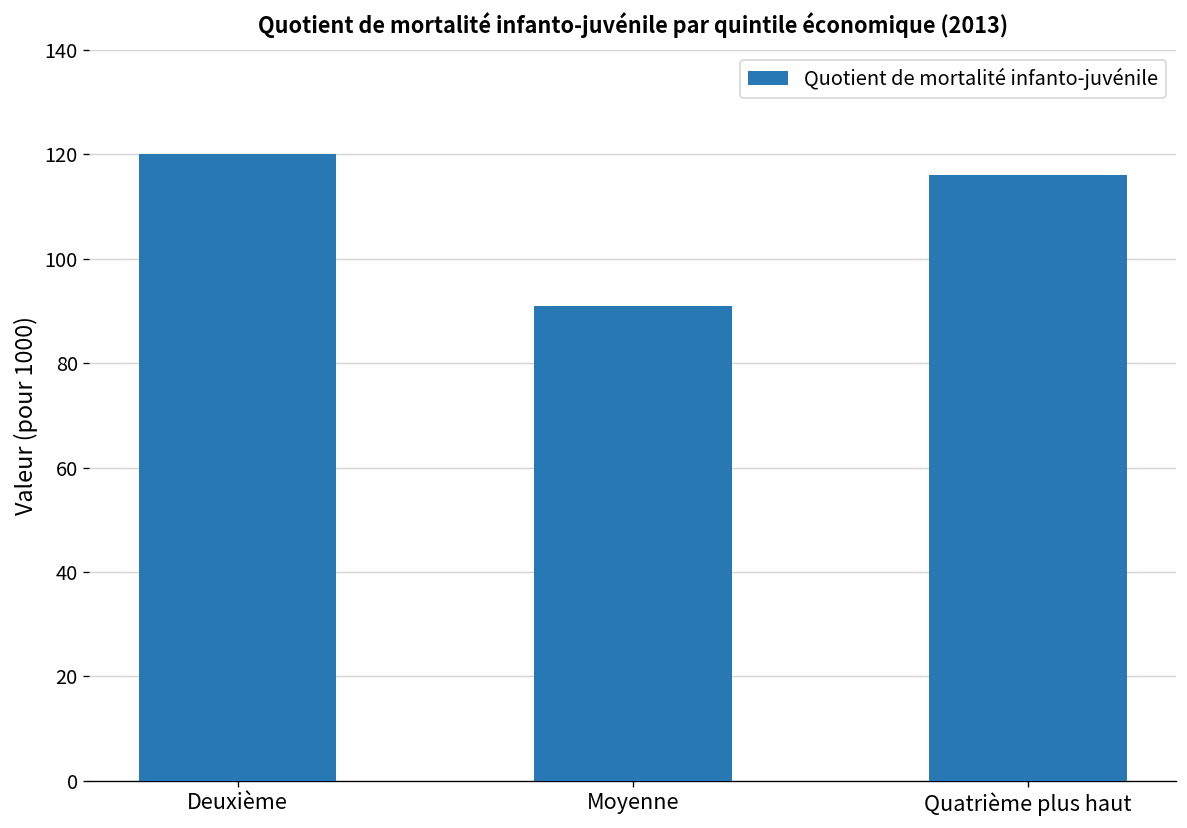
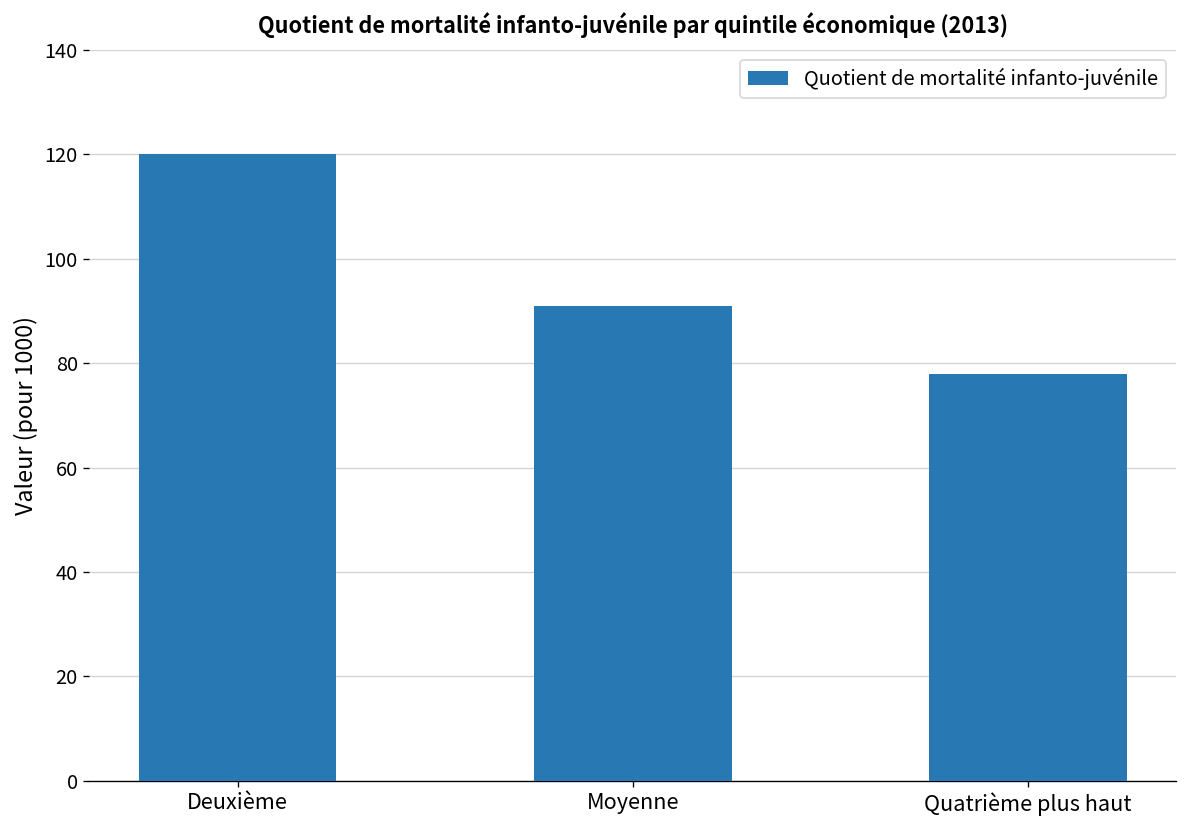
  {
    "Deuxième": 120,
    "Moyenne": 91,
-   "Quatrième plus haut": 116
+   "Quatrième plus haut": 78
  }
